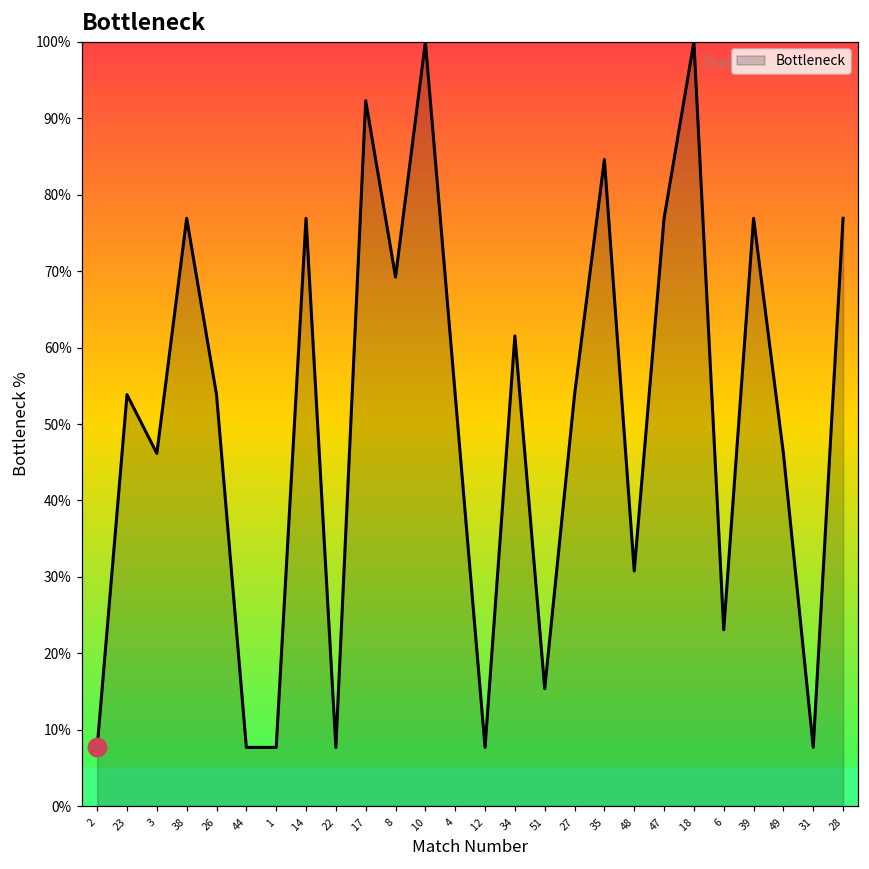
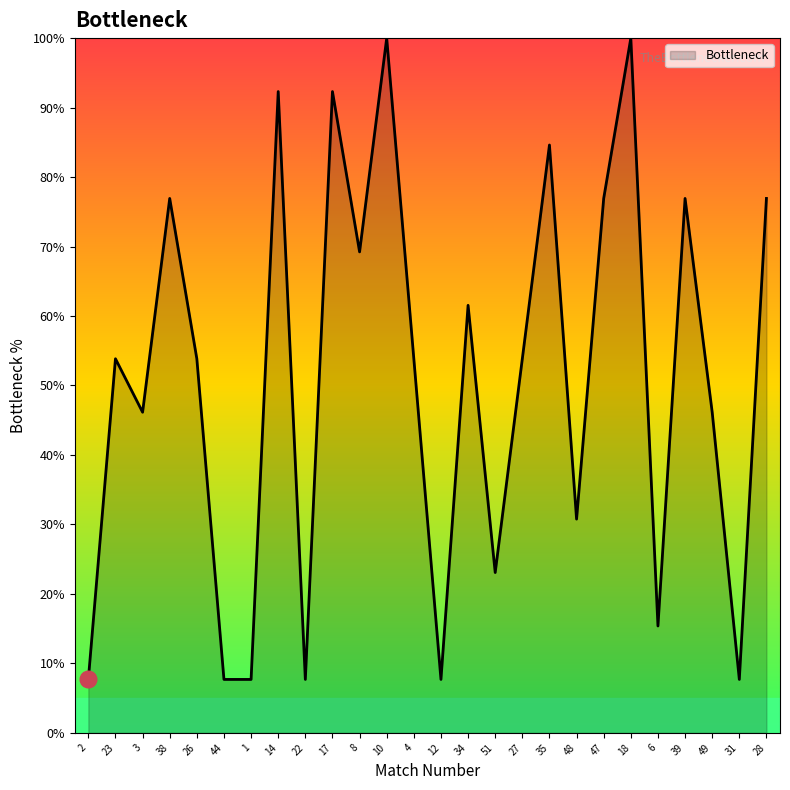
  {
    "Bottleneck": {
      "23": "54%",
      "3": "46%",
      "38": "77%",
      "26": "54%",
      "44": "8%",
      "1": "8%",
-     "14": "77%",
+     "14": "92%",
      "22": "8%",
      "17": "92%",
      "8": "69%",
      "10": "100%",
      "4": "54%",
      "12": "8%",
      "34": "62%",
-     "51": "15%",
+     "51": "23%",
      "27": "54%",
      "35": "85%",
      "48": "31%",
      "47": "77%",
      "18": "100%",
-     "6": "23%",
+     "6": "15%",
      "39": "77%",
      "49": "46%",
      "31": "8%",
      "28": "77%"
    }
  }
